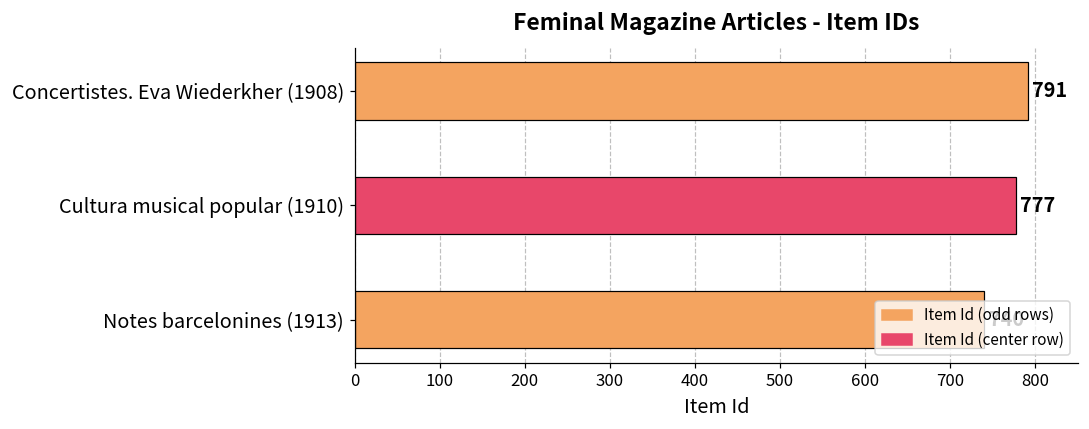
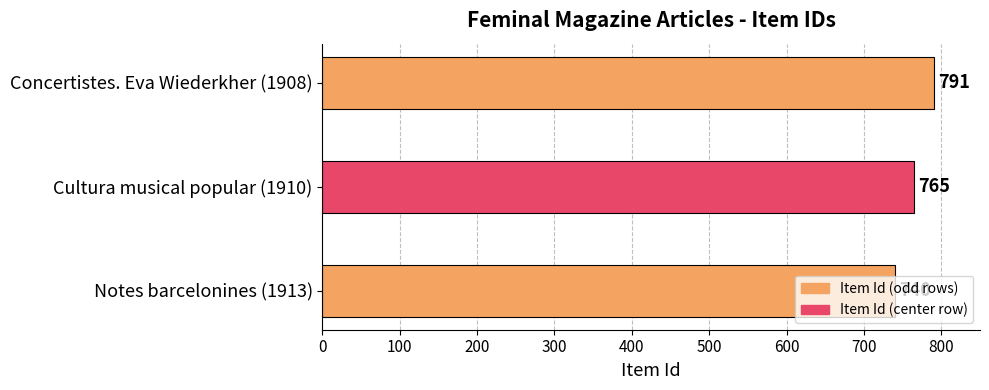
  {
    "Concertistes. Eva Wiederkher (1908)": 791,
-   "Cultura musical popular (1910)": 777
+   "Cultura musical popular (1910)": 765
  }
